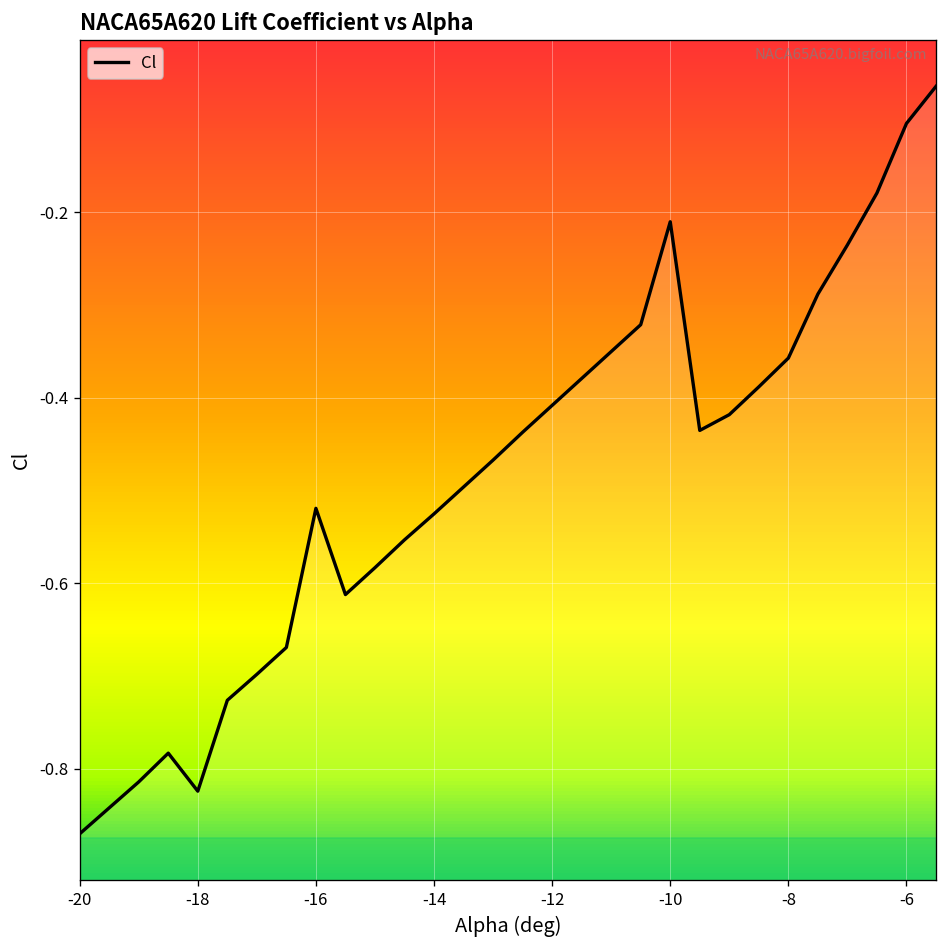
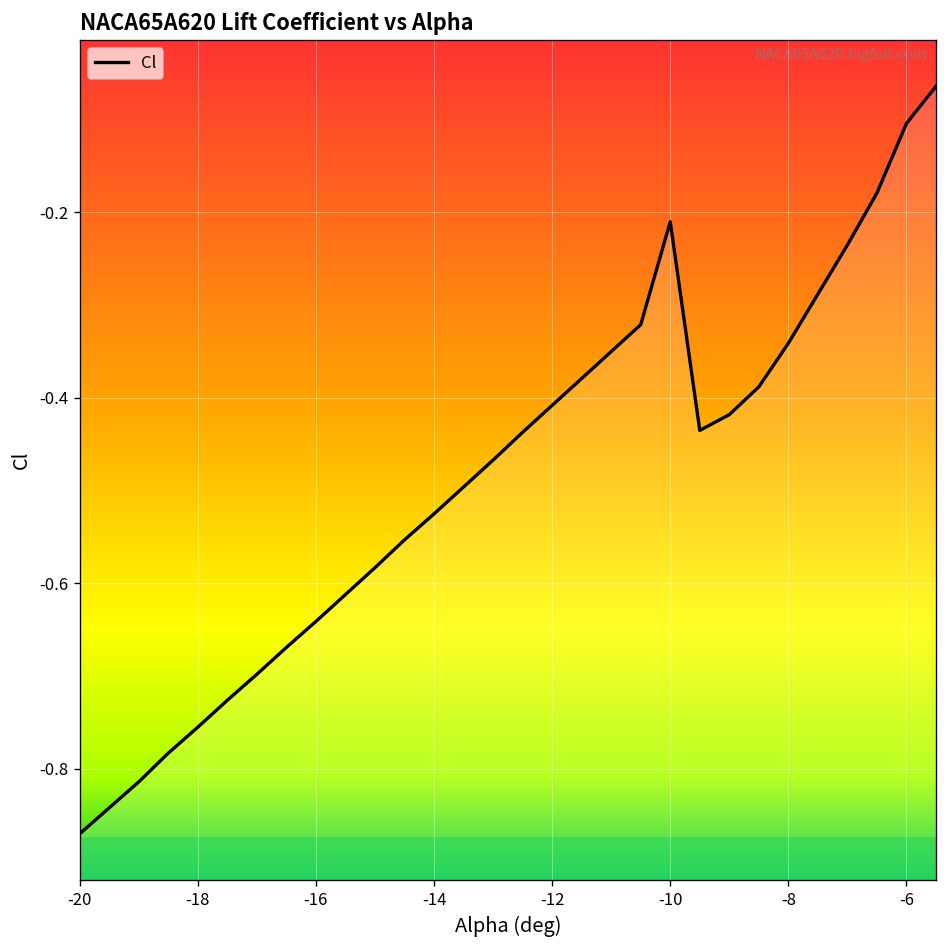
  {
    "-20": -0.87,
-   "-18": -0.82,
-   "-16": -0.52,
+   "-18": -0.76,
+   "-16": -0.64,
    "-14": -0.53,
    "-12": -0.41,
    "-10": -0.21,
-   "-8": -0.36,
+   "-8": -0.34,
    "-6": -0.10
  }
